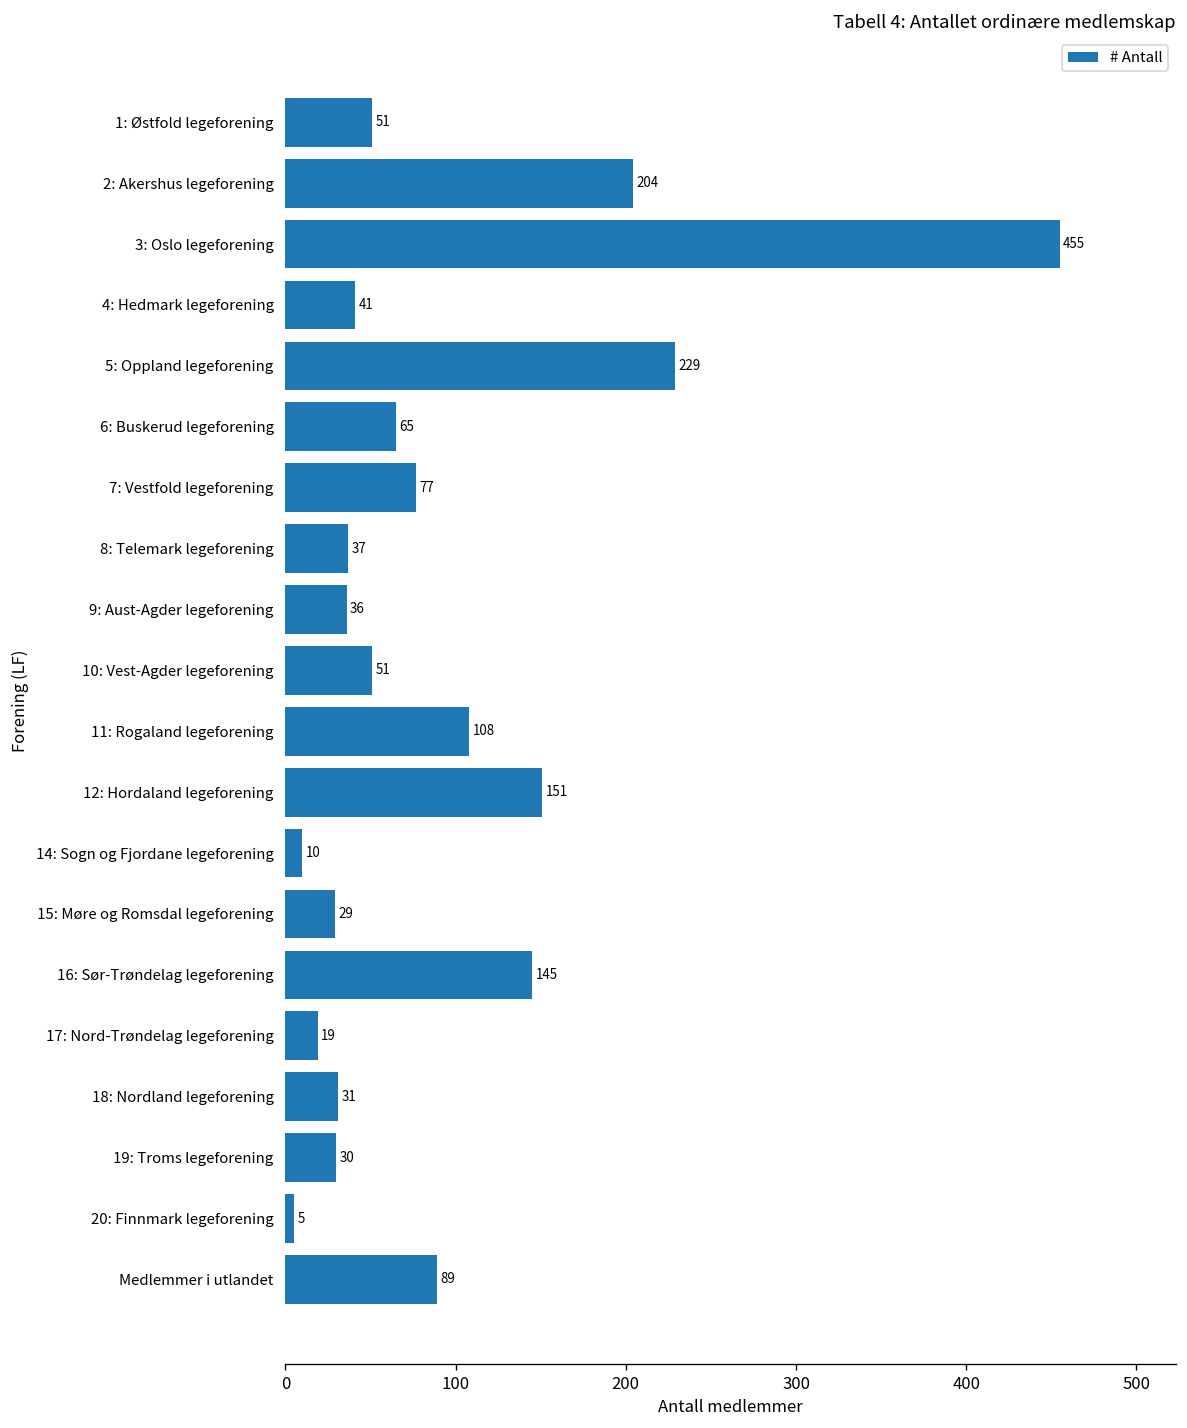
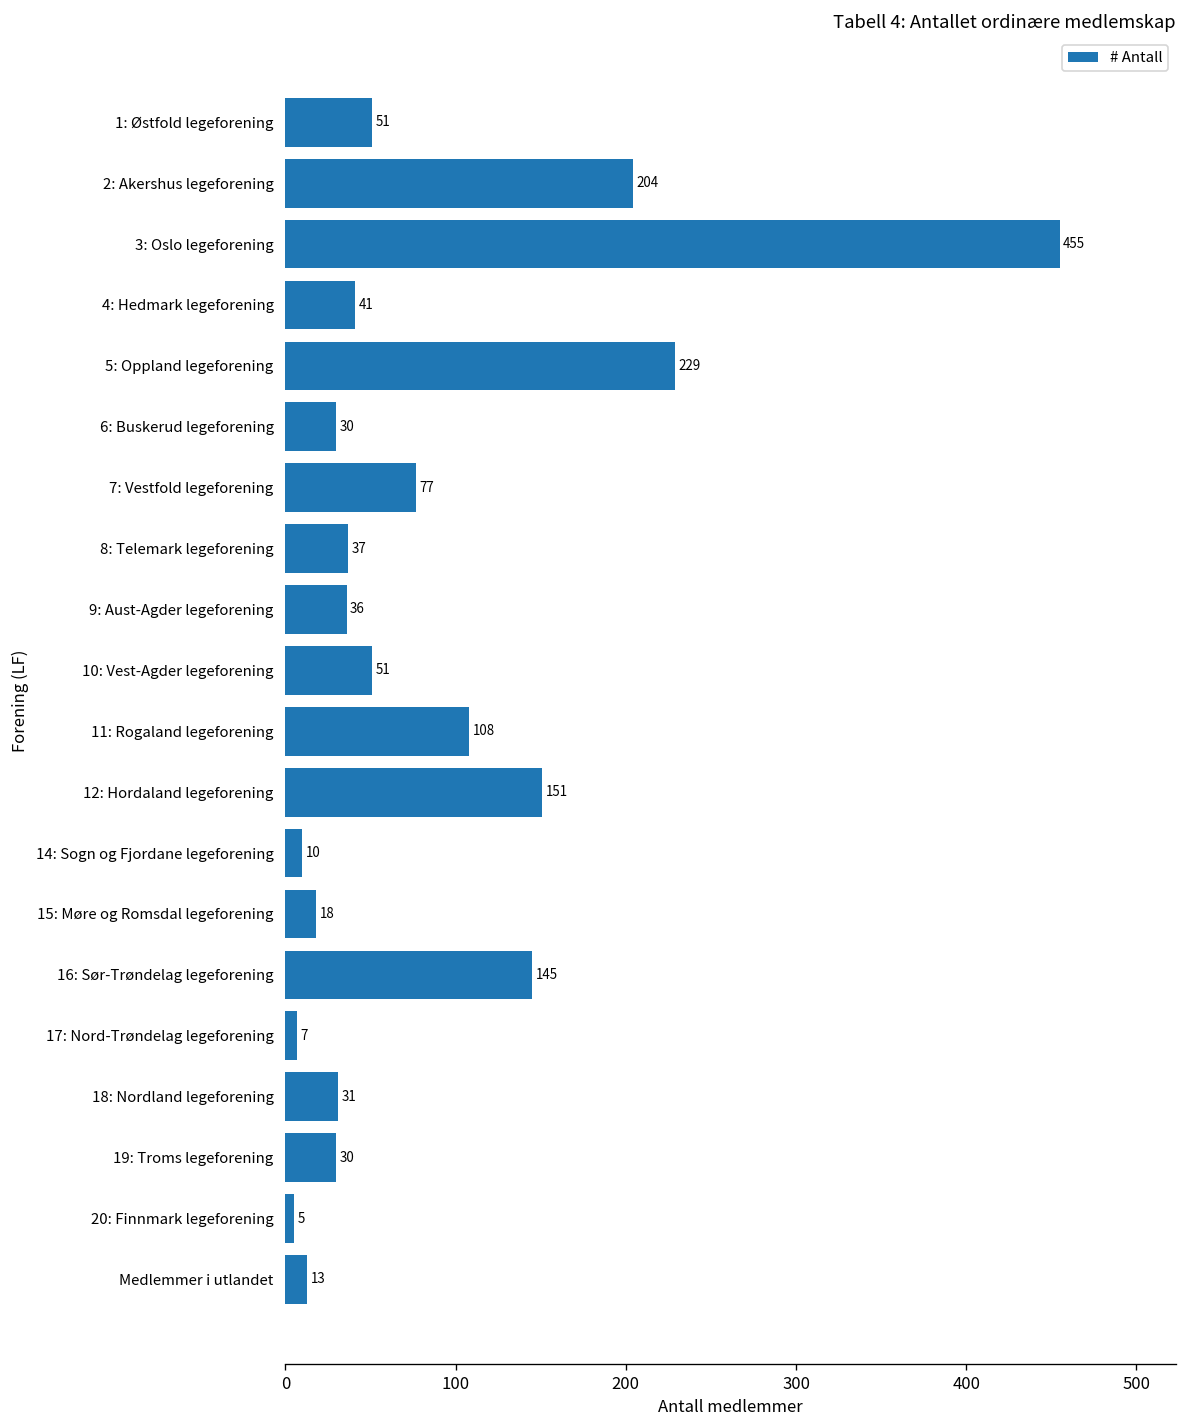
  {
    "1: Østfold legeforening": 51,
    "2: Akershus legeforening": 204,
    "3: Oslo legeforening": 455,
    "4: Hedmark legeforening": 41,
    "5: Oppland legeforening": 229,
-   "6: Buskerud legeforening": 65,
+   "6: Buskerud legeforening": 30,
    "7: Vestfold legeforening": 77,
    "8: Telemark legeforening": 37,
    "9: Aust-Agder legeforening": 36,
    "10: Vest-Agder legeforening": 51,
    "11: Rogaland legeforening": 108,
    "12: Hordaland legeforening": 151,
    "14: Sogn og Fjordane legeforening": 10,
-   "15: Møre og Romsdal legeforening": 29,
+   "15: Møre og Romsdal legeforening": 18,
    "16: Sør-Trøndelag legeforening": 145,
-   "17: Nord-Trøndelag legeforening": 19,
+   "17: Nord-Trøndelag legeforening": 7,
    "18: Nordland legeforening": 31,
    "19: Troms legeforening": 30,
    "20: Finnmark legeforening": 5,
-   "Medlemmer i utlandet": 89
+   "Medlemmer i utlandet": 13
  }
